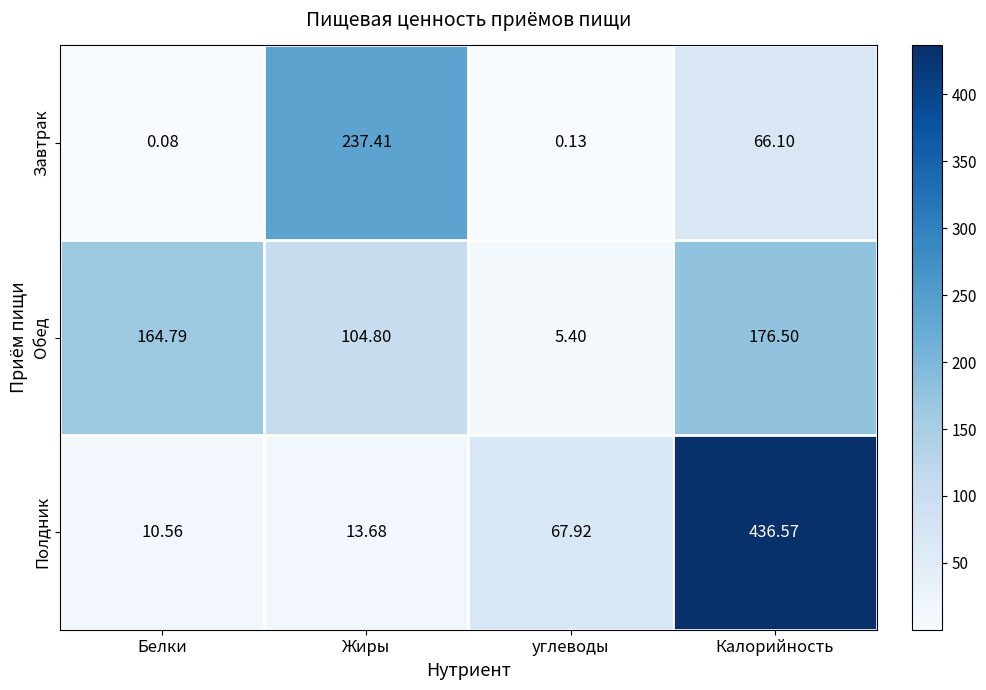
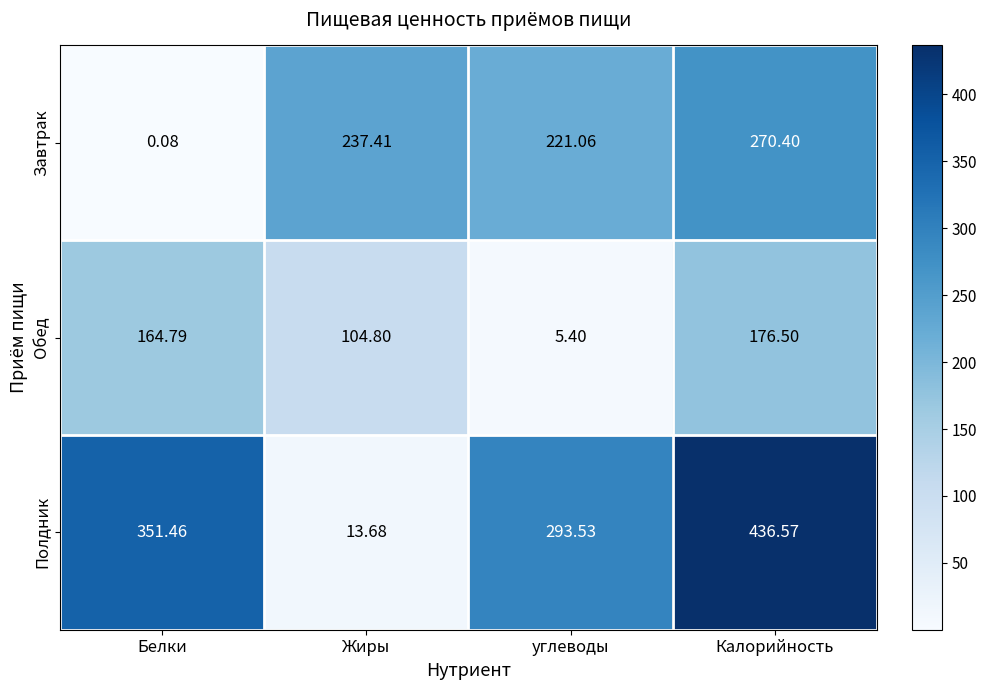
  {
    "Завтрак": {
      "Белки": 0.08,
      "Жиры": 237.41,
-     "углеводы": 0.13,
-     "Калорийность": 66.10
+     "углеводы": 221.06,
+     "Калорийность": 270.40
    },
    "Обед": {
      "Белки": 164.79,
      "Жиры": 104.80,
      "углеводы": 5.40,
      "Калорийность": 176.50
    },
    "Полдник": {
-     "Белки": 10.56,
+     "Белки": 351.46,
      "Жиры": 13.68,
-     "углеводы": 67.92,
+     "углеводы": 293.53,
      "Калорийность": 436.57
    }
  }
